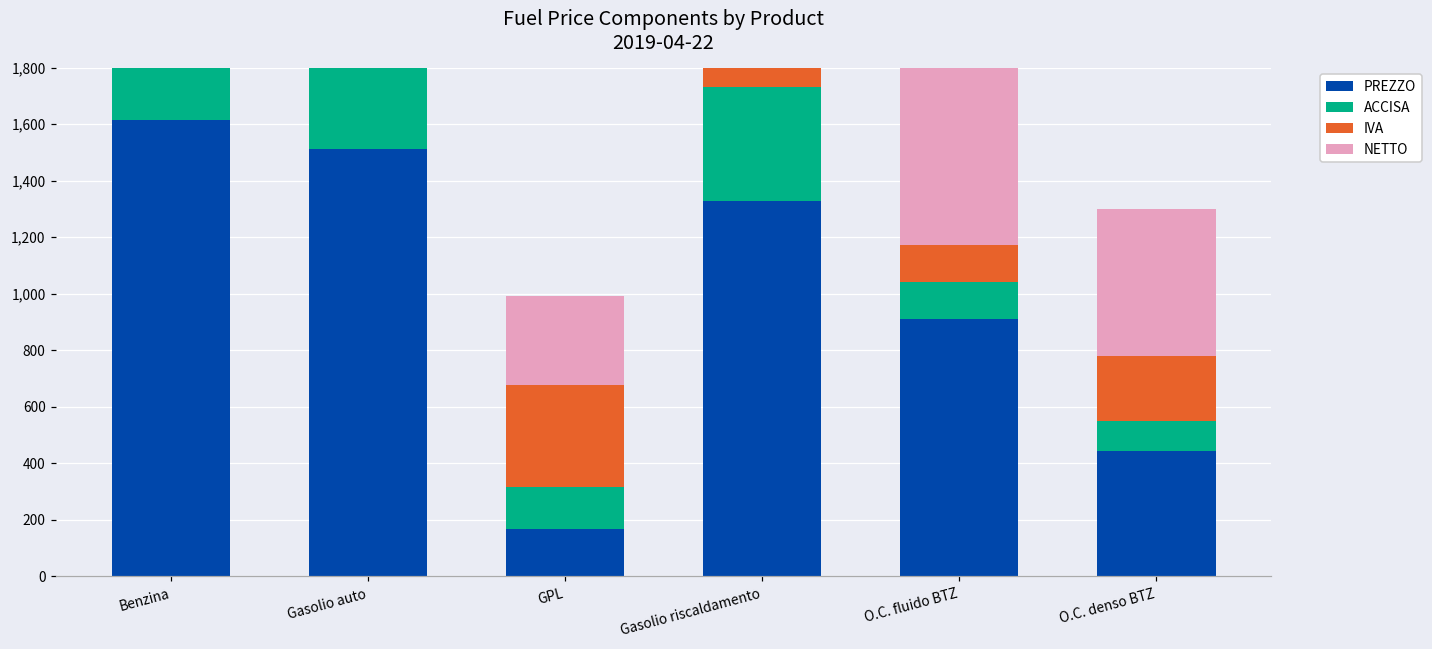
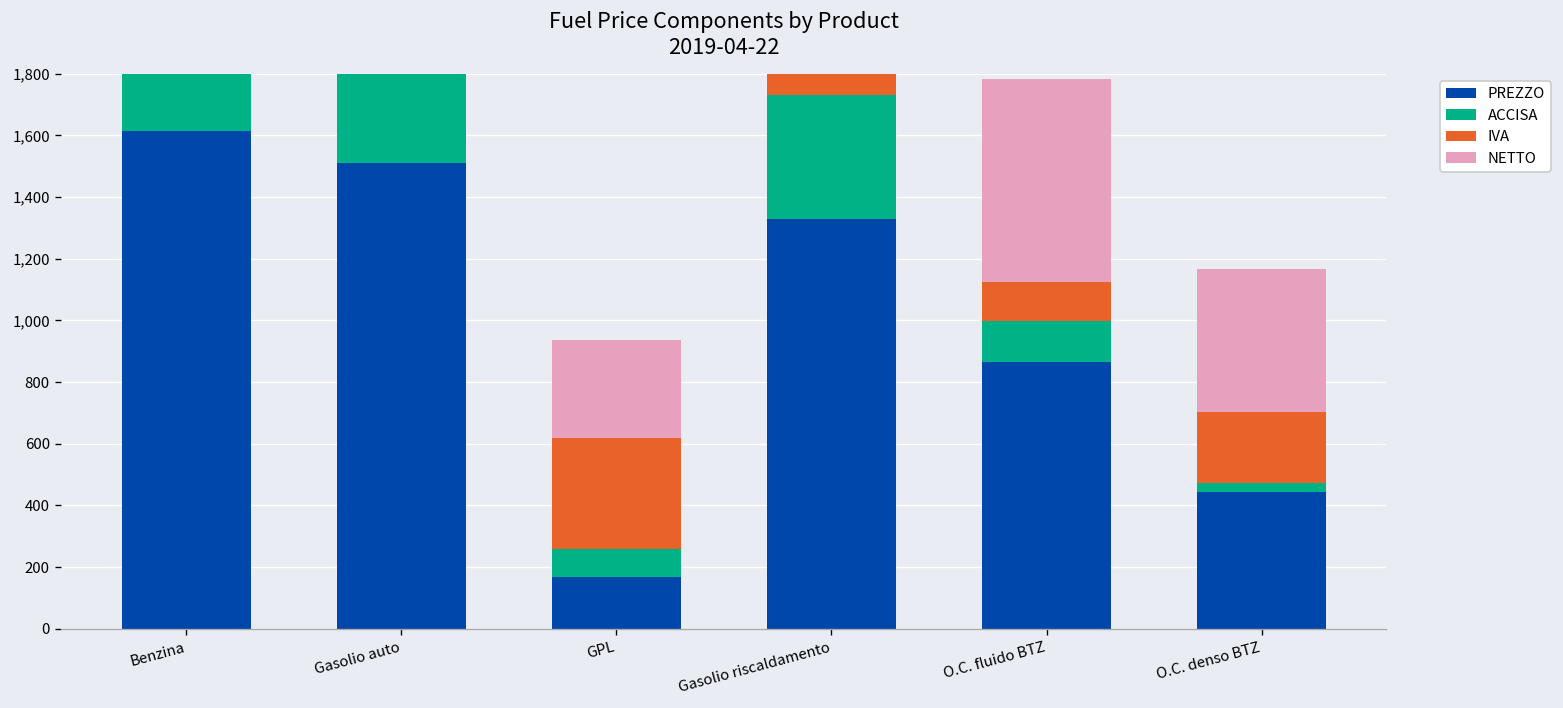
  {
    "PREZZO": {
      "Benzina": "1,620",
      "Gasolio auto": "1,510",
      "GPL": "170",
      "Gasolio riscaldamento": "1,330",
-     "O.C. fluido BTZ": "910",
+     "O.C. fluido BTZ": "860",
      "O.C. denso BTZ": "440"
    },
    "ACCISA": {
-     "GPL": "150",
+     "GPL": "90",
      "Gasolio riscaldamento": "400",
      "O.C. fluido BTZ": "130",
-     "O.C. denso BTZ": "110"
+     "O.C. denso BTZ": "30"
    },
    "IVA": {
      "GPL": "360",
      "O.C. fluido BTZ": "130",
      "O.C. denso BTZ": "230"
    },
    "NETTO": {
      "GPL": "320",
-     "O.C. denso BTZ": "520"
+     "O.C. denso BTZ": "460"
    }
  }
